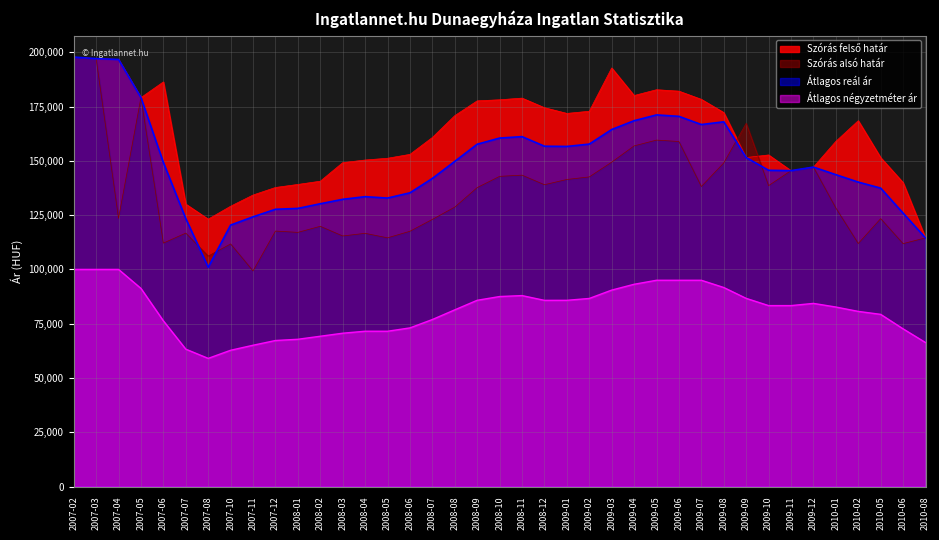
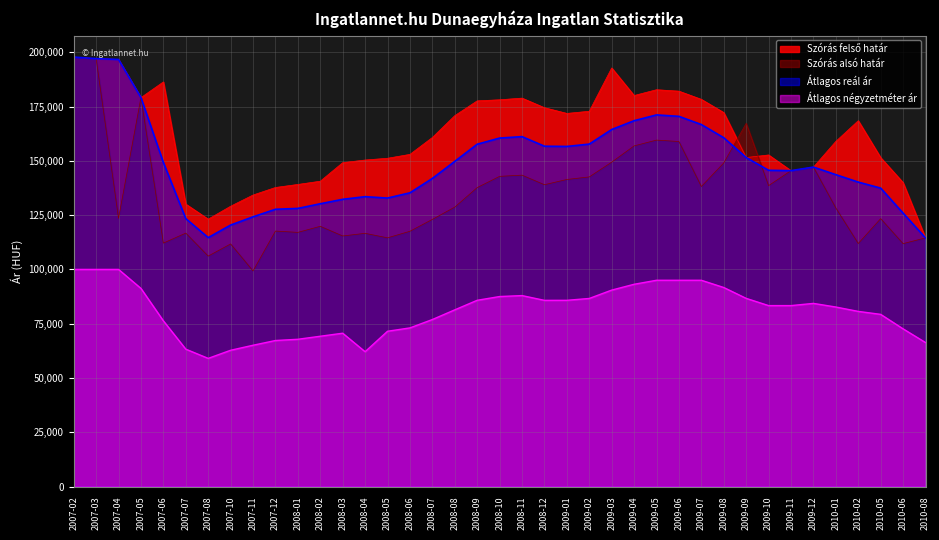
  {
    "Szórás felső határ": {
      "2007-06": "186,000",
      "2007-07": "130,000",
      "2007-08": "123,000",
      "2007-10": "129,000",
      "2007-11": "134,000",
      "2007-12": "138,000",
      "2008-01": "139,000",
      "2008-02": "141,000",
      "2008-03": "149,000",
      "2008-04": "150,000",
      "2008-05": "151,000",
      "2008-06": "153,000",
      "2008-07": "161,000",
      "2008-08": "171,000",
      "2008-09": "178,000",
      "2008-10": "178,000",
      "2008-11": "179,000",
      "2008-12": "174,000",
      "2009-01": "172,000",
      "2009-02": "173,000",
      "2009-03": "193,000",
      "2009-04": "180,000",
      "2009-05": "183,000",
      "2009-06": "182,000",
      "2009-07": "178,000",
      "2009-08": "172,000",
      "2009-10": "153,000",
      "2010-01": "159,000",
      "2010-02": "169,000",
      "2010-05": "152,000",
      "2010-06": "140,000"
    },
    "Szórás alsó határ": {
      "2007-04": "124,000",
      "2007-06": "112,000",
      "2007-07": "117,000",
      "2007-08": "106,000",
      "2007-10": "112,000",
      "2007-11": "99,000",
      "2007-12": "118,000",
      "2008-01": "117,000",
      "2008-02": "120,000",
      "2008-03": "115,000",
      "2008-04": "117,000",
      "2008-05": "115,000",
      "2008-06": "118,000",
      "2008-07": "123,000",
      "2008-08": "129,000",
      "2008-09": "138,000",
      "2008-10": "143,000",
      "2008-11": "143,000",
      "2008-12": "139,000",
      "2009-01": "141,000",
      "2009-02": "143,000",
      "2009-03": "149,000",
      "2009-04": "157,000",
      "2009-05": "160,000",
      "2009-06": "159,000",
      "2009-07": "138,000",
      "2009-08": "149,000",
      "2009-09": "167,000",
      "2009-10": "139,000",
      "2010-01": "128,000",
      "2010-02": "112,000",
      "2010-05": "123,000",
      "2010-06": "112,000"
    },
    "Átlagos reál ár": {
      "2007-06": "149,000",
      "2007-07": "123,000",
-     "2007-08": "101,000",
+     "2007-08": "115,000",
      "2007-10": "120,000",
      "2007-11": "124,000",
      "2007-12": "128,000",
      "2008-01": "128,000",
      "2008-02": "130,000",
      "2008-03": "132,000",
      "2008-04": "134,000",
      "2008-05": "133,000",
      "2008-06": "135,000",
      "2008-07": "142,000",
      "2008-08": "150,000",
      "2008-09": "158,000",
      "2008-10": "160,000",
      "2008-11": "161,000",
      "2008-12": "157,000",
      "2009-01": "157,000",
      "2009-02": "158,000",
      "2009-03": "164,000",
      "2009-04": "168,000",
      "2009-05": "171,000",
      "2009-06": "171,000",
      "2009-07": "167,000",
-     "2009-08": "168,000",
+     "2009-08": "161,000",
      "2009-10": "146,000",
      "2010-01": "144,000",
      "2010-02": "140,000",
      "2010-05": "137,000",
      "2010-06": "126,000"
    },
    "Átlagos négyzetméter ár": {
      "2007-02": "100,000",
      "2007-03": "100,000",
      "2007-04": "100,000",
      "2007-05": "91,000",
      "2007-06": "76,000",
      "2007-07": "63,000",
      "2007-08": "59,000",
      "2007-10": "63,000",
      "2007-11": "65,000",
      "2007-12": "67,000",
      "2008-01": "68,000",
      "2008-02": "69,000",
      "2008-03": "71,000",
-     "2008-04": "72,000",
+     "2008-04": "62,000",
      "2008-05": "72,000",
      "2008-06": "73,000",
      "2008-07": "77,000",
      "2008-08": "81,000",
      "2008-09": "86,000",
      "2008-10": "88,000",
      "2008-11": "88,000",
      "2008-12": "86,000",
      "2009-01": "86,000",
      "2009-02": "87,000",
      "2009-03": "90,000",
      "2009-04": "93,000",
      "2009-05": "95,000",
      "2009-06": "95,000",
      "2009-07": "95,000",
      "2009-08": "92,000",
      "2009-09": "87,000",
      "2009-10": "83,000",
      "2009-11": "83,000",
      "2009-12": "84,000",
      "2010-01": "83,000",
      "2010-02": "81,000",
      "2010-05": "79,000",
      "2010-06": "73,000",
      "2010-08": "66,000"
    }
  }
